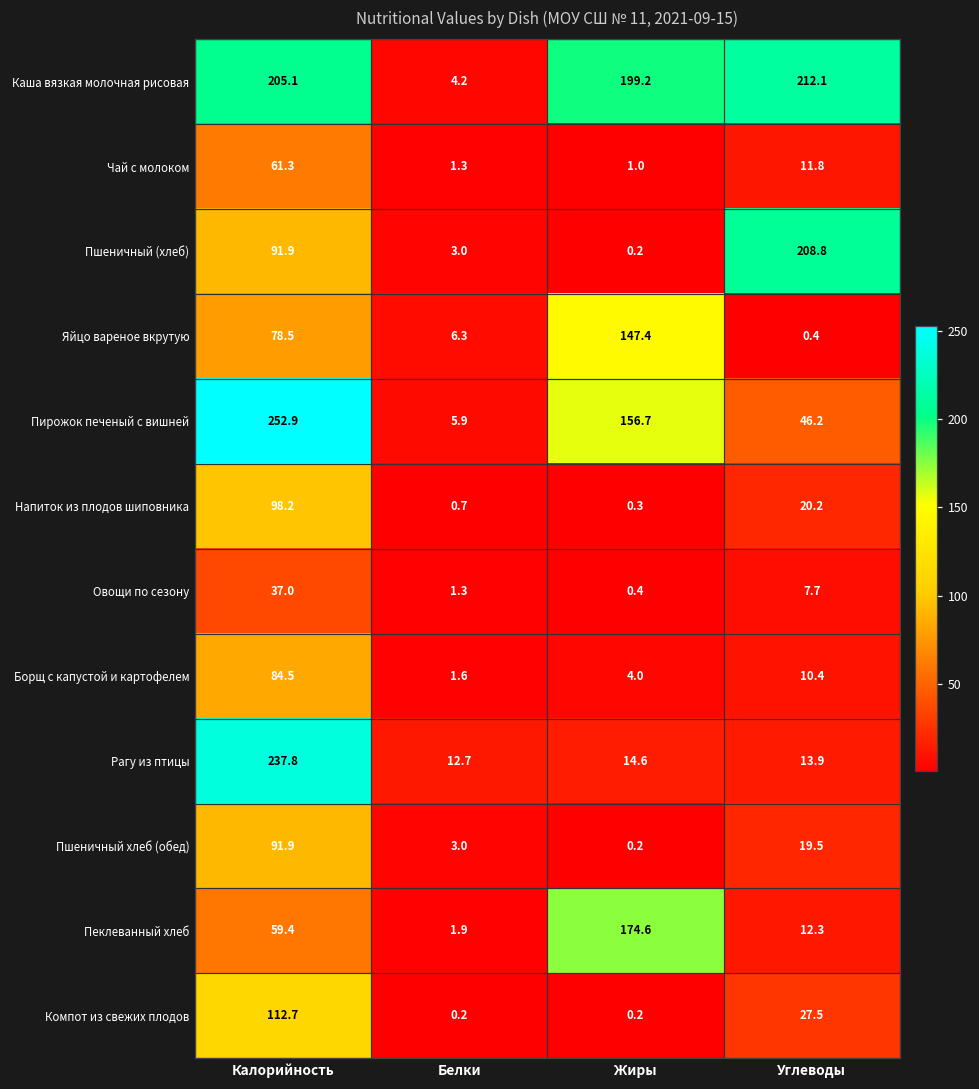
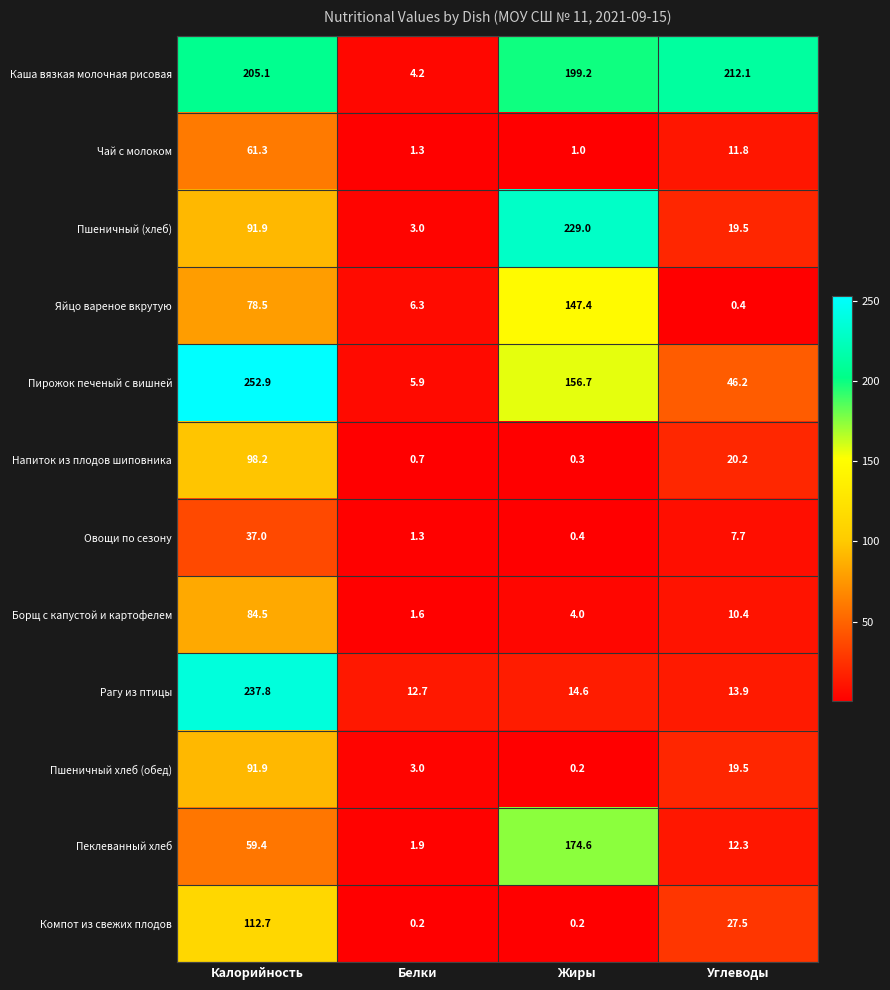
  {
    "Каша вязкая молочная рисовая": {
      "Калорийность": 205.1,
      "Белки": 4.2,
      "Жиры": 199.2,
      "Углеводы": 212.1
    },
    "Чай с молоком": {
      "Калорийность": 61.3,
      "Белки": 1.3,
      "Жиры": 1.0,
      "Углеводы": 11.8
    },
    "Пшеничный (хлеб)": {
      "Калорийность": 91.9,
      "Белки": 3.0,
-     "Жиры": 0.2,
-     "Углеводы": 208.8
+     "Жиры": 229.0,
+     "Углеводы": 19.5
    },
    "Яйцо вареное вкрутую": {
      "Калорийность": 78.5,
      "Белки": 6.3,
      "Жиры": 147.4,
      "Углеводы": 0.4
    },
    "Пирожок печеный с вишней": {
      "Калорийность": 252.9,
      "Белки": 5.9,
      "Жиры": 156.7,
      "Углеводы": 46.2
    },
    "Напиток из плодов шиповника": {
      "Калорийность": 98.2,
      "Белки": 0.7,
      "Жиры": 0.3,
      "Углеводы": 20.2
    },
    "Овощи по сезону": {
      "Калорийность": 37.0,
      "Белки": 1.3,
      "Жиры": 0.4,
      "Углеводы": 7.7
    },
    "Борщ с капустой и картофелем": {
      "Калорийность": 84.5,
      "Белки": 1.6,
      "Жиры": 4.0,
      "Углеводы": 10.4
    },
    "Рагу из птицы": {
      "Калорийность": 237.8,
      "Белки": 12.7,
      "Жиры": 14.6,
      "Углеводы": 13.9
    },
    "Пшеничный хлеб (обед)": {
      "Калорийность": 91.9,
      "Белки": 3.0,
      "Жиры": 0.2,
      "Углеводы": 19.5
    },
    "Пеклеванный хлеб": {
      "Калорийность": 59.4,
      "Белки": 1.9,
      "Жиры": 174.6,
      "Углеводы": 12.3
    },
    "Компот из свежих плодов": {
      "Калорийность": 112.7,
      "Белки": 0.2,
      "Жиры": 0.2,
      "Углеводы": 27.5
    }
  }
